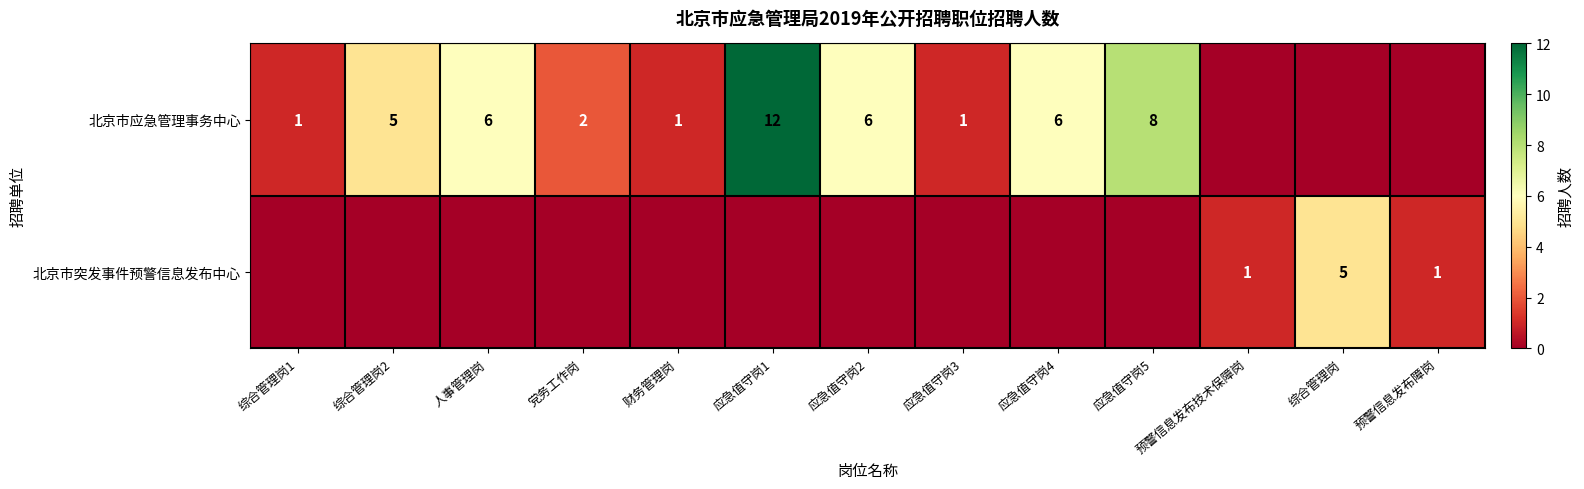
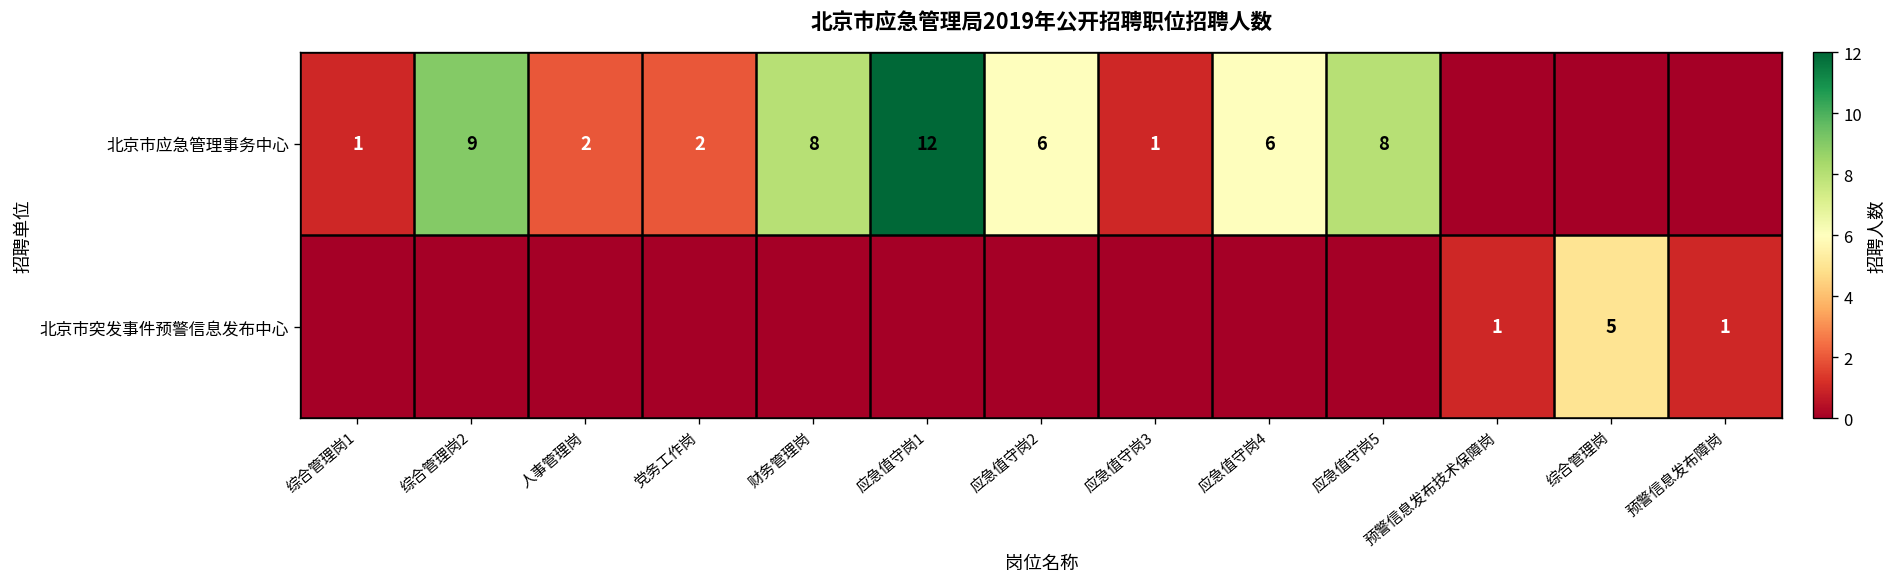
  {
    "北京市应急管理事务中心": {
      "综合管理岗1": 1,
-     "综合管理岗2": 5,
-     "人事管理岗": 6,
+     "综合管理岗2": 9,
+     "人事管理岗": 2,
      "党务工作岗": 2,
-     "财务管理岗": 1,
+     "财务管理岗": 8,
      "应急值守岗1": 12,
      "应急值守岗2": 6,
      "应急值守岗3": 1,
      "应急值守岗4": 6,
      "应急值守岗5": 8
    },
    "北京市突发事件预警信息发布中心": {
      "预警信息发布技术保障岗": 1,
      "综合管理岗": 5,
      "预警信息发布障岗": 1
    }
  }
